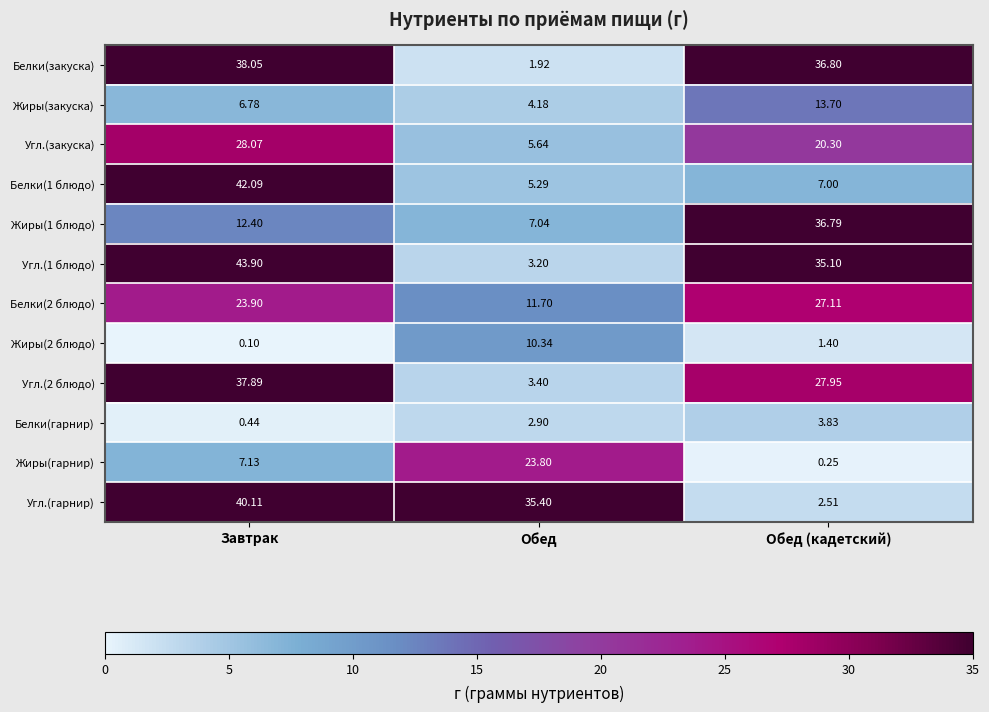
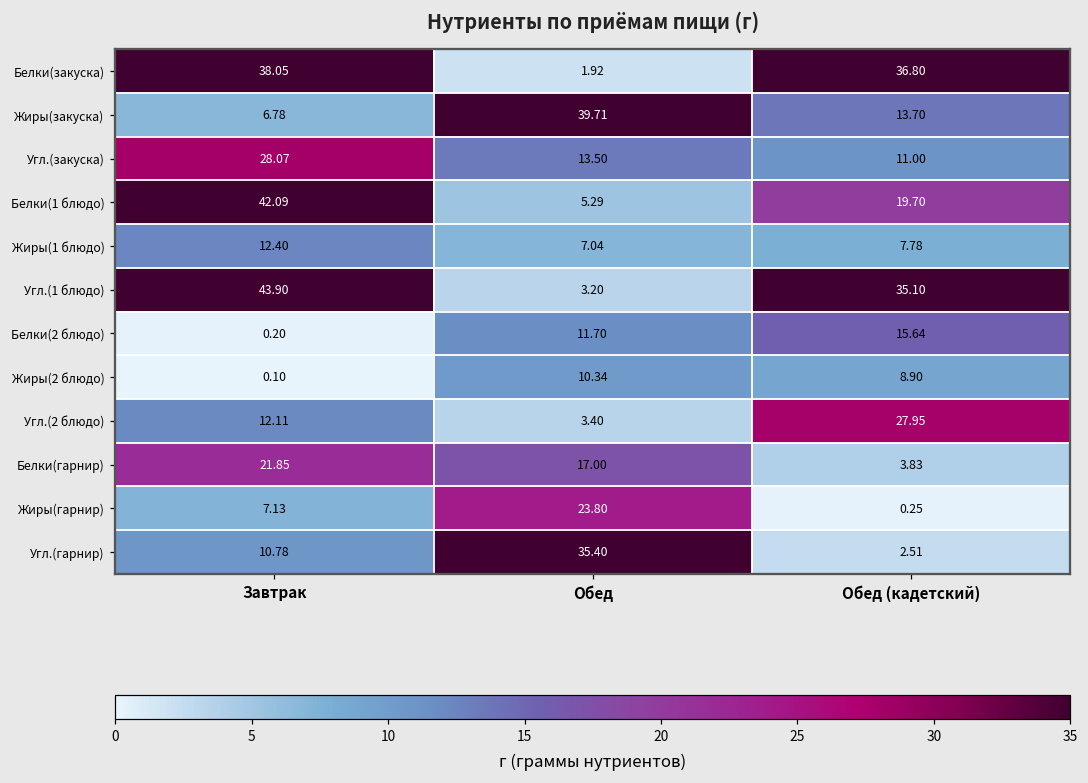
  {
    "Белки(закуска)": {
      "Завтрак": 38.05,
      "Обед": 1.92,
      "Обед (кадетский)": 36.80
    },
    "Жиры(закуска)": {
      "Завтрак": 6.78,
-     "Обед": 4.18,
+     "Обед": 39.71,
      "Обед (кадетский)": 13.70
    },
    "Угл.(закуска)": {
      "Завтрак": 28.07,
-     "Обед": 5.64,
-     "Обед (кадетский)": 20.30
+     "Обед": 13.50,
+     "Обед (кадетский)": 11.00
    },
    "Белки(1 блюдо)": {
      "Завтрак": 42.09,
      "Обед": 5.29,
-     "Обед (кадетский)": 7.00
+     "Обед (кадетский)": 19.70
    },
    "Жиры(1 блюдо)": {
      "Завтрак": 12.40,
      "Обед": 7.04,
-     "Обед (кадетский)": 36.79
+     "Обед (кадетский)": 7.78
    },
    "Угл.(1 блюдо)": {
      "Завтрак": 43.90,
      "Обед": 3.20,
      "Обед (кадетский)": 35.10
    },
    "Белки(2 блюдо)": {
-     "Завтрак": 23.90,
+     "Завтрак": 0.20,
      "Обед": 11.70,
-     "Обед (кадетский)": 27.11
+     "Обед (кадетский)": 15.64
    },
    "Жиры(2 блюдо)": {
      "Завтрак": 0.10,
      "Обед": 10.34,
-     "Обед (кадетский)": 1.40
+     "Обед (кадетский)": 8.90
    },
    "Угл.(2 блюдо)": {
-     "Завтрак": 37.89,
+     "Завтрак": 12.11,
      "Обед": 3.40,
      "Обед (кадетский)": 27.95
    },
    "Белки(гарнир)": {
-     "Завтрак": 0.44,
-     "Обед": 2.90,
+     "Завтрак": 21.85,
+     "Обед": 17.00,
      "Обед (кадетский)": 3.83
    },
    "Жиры(гарнир)": {
      "Завтрак": 7.13,
      "Обед": 23.80,
      "Обед (кадетский)": 0.25
    },
    "Угл.(гарнир)": {
-     "Завтрак": 40.11,
+     "Завтрак": 10.78,
      "Обед": 35.40,
      "Обед (кадетский)": 2.51
    }
  }
